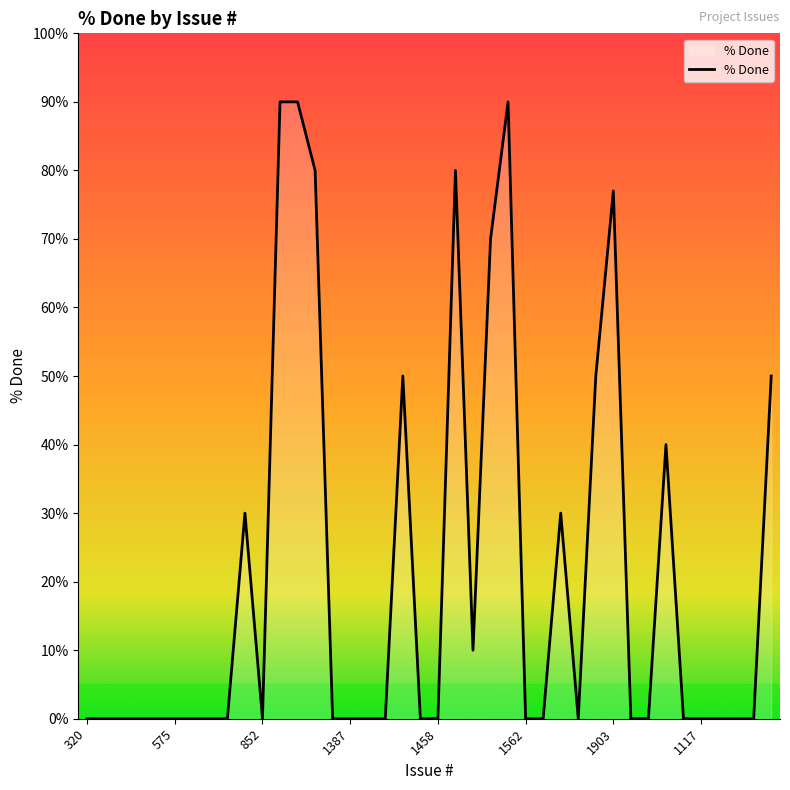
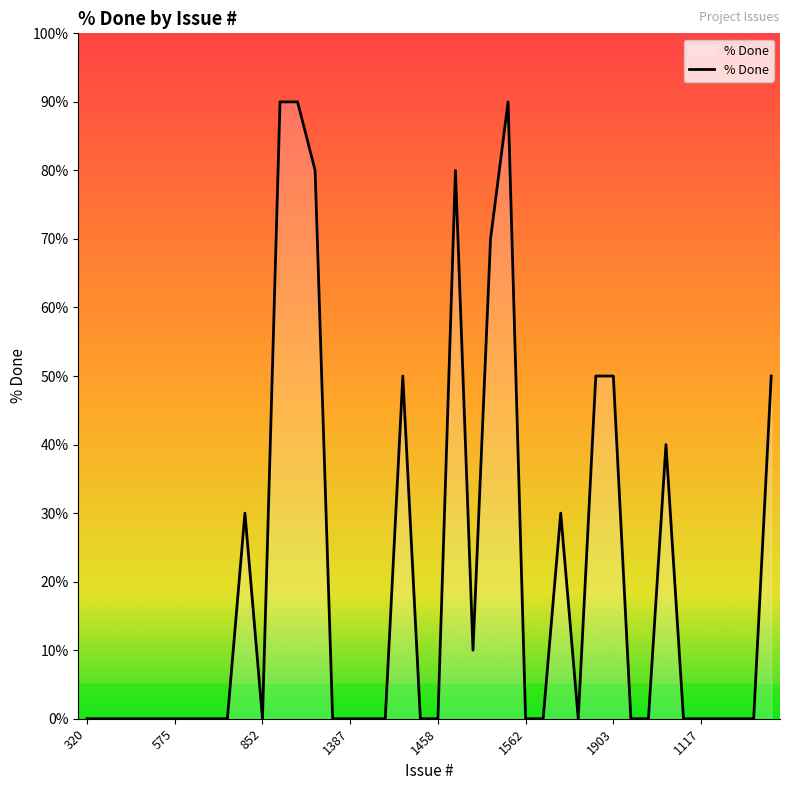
  {
    "320": "0%",
    "575": "0%",
    "852": "0%",
    "1387": "0%",
    "1458": "0%",
    "1562": "0%",
-   "1903": "77%",
+   "1903": "50%",
    "1117": "0%"
  }
